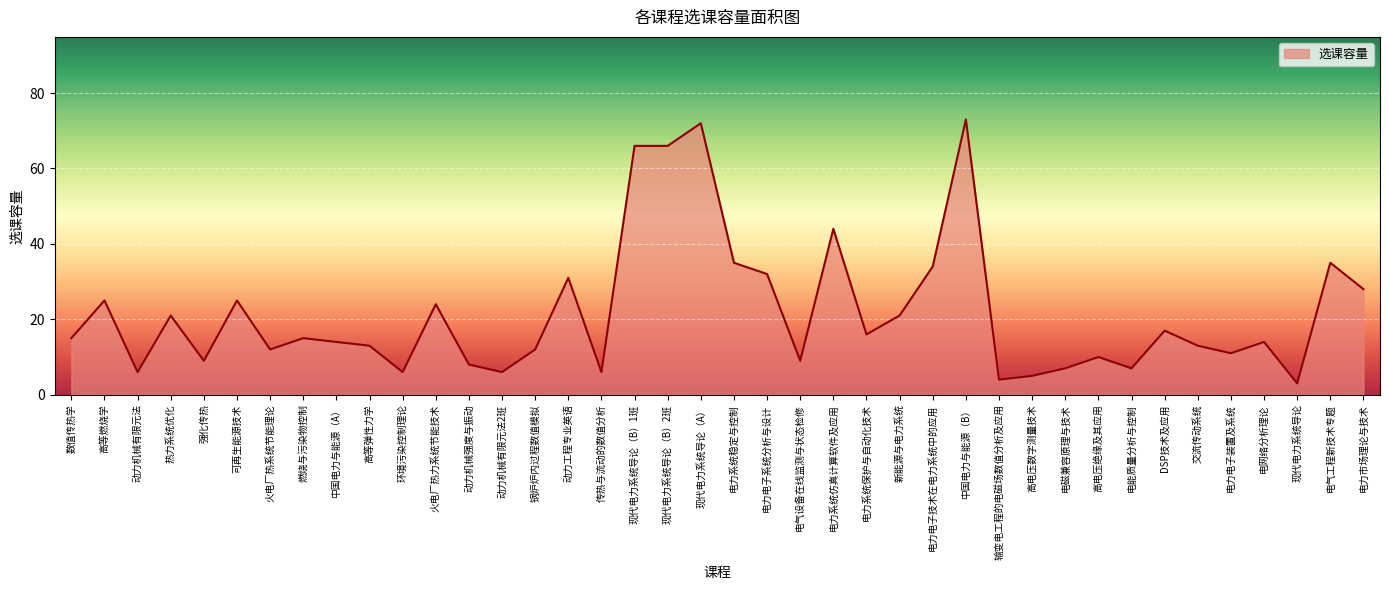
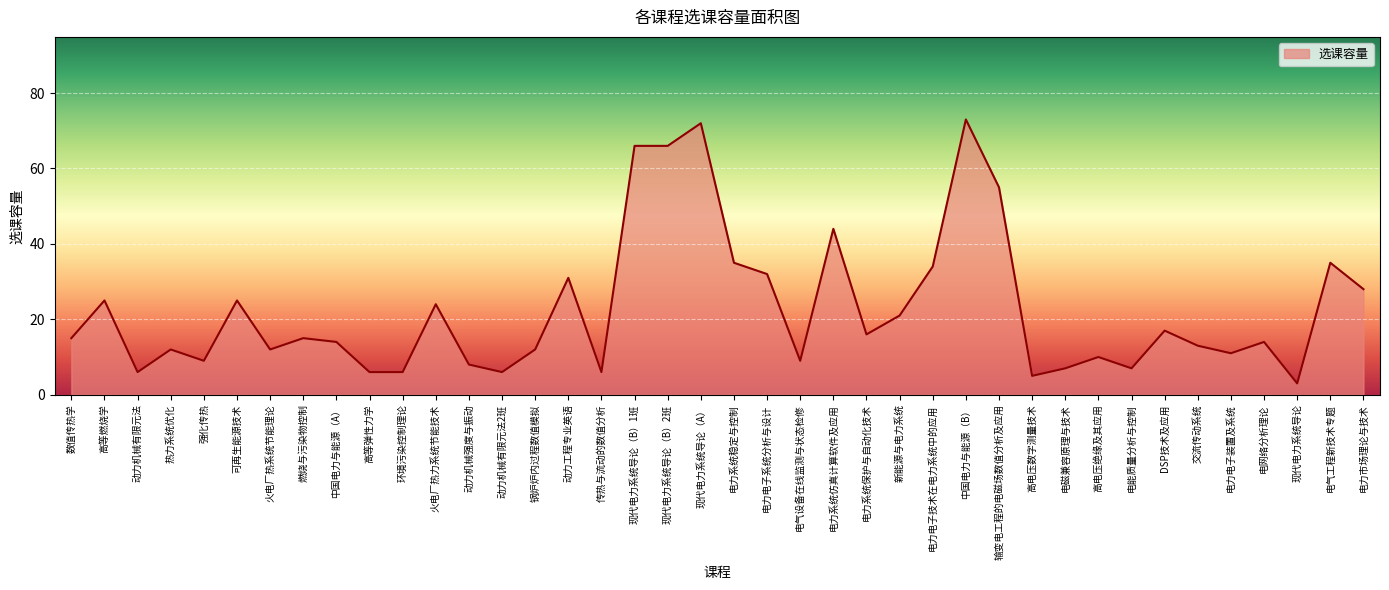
  {
    "数值传热学": 15,
    "高等燃烧学": 25,
    "动力机械有限元法": 6,
-   "热力系统优化": 21,
+   "热力系统优化": 12,
    "强化传热": 9,
    "可再生能源技术": 25,
    "火电厂热系统节能理论": 12,
    "燃烧与污染物控制": 15,
    "中国电力与能源（A）": 14,
-   "高等弹性力学": 13,
+   "高等弹性力学": 6,
    "环境污染控制理论": 6,
    "火电厂热力系统节能技术": 24,
    "动力机械强度与振动": 8,
    "动力机械有限元法2班": 6,
    "锅炉炉内过程数值模拟": 12,
    "动力工程专业英语": 31,
    "传热与流动的数值分析": 6,
    "现代电力系统导论（B）1班": 66,
    "现代电力系统导论（B）2班": 66,
    "现代电力系统导论（A）": 72,
    "电力系统稳定与控制": 35,
    "电力电子系统分析与设计": 32,
    "电气设备在线监测与状态检修": 9,
    "电力系统仿真计算软件及应用": 44,
    "电力系统保护与自动化技术": 16,
    "新能源与电力系统": 21,
    "电力电子技术在电力系统中的应用": 34,
    "中国电力与能源（B）": 73,
-   "输变电工程的电磁场数值分析及应用": 4,
+   "输变电工程的电磁场数值分析及应用": 55,
    "高电压数字测量技术": 5,
    "电磁兼容原理与技术": 7,
    "高电压绝缘及其应用": 10,
    "电能质量分析与控制": 7,
    "DSP技术及应用": 17,
    "交流传动系统": 13,
    "电力电子装置及系统": 11,
    "电网络分析理论": 14,
    "现代电力系统导论": 3,
    "电气工程新技术专题": 35,
    "电力市场理论与技术": 28
  }
